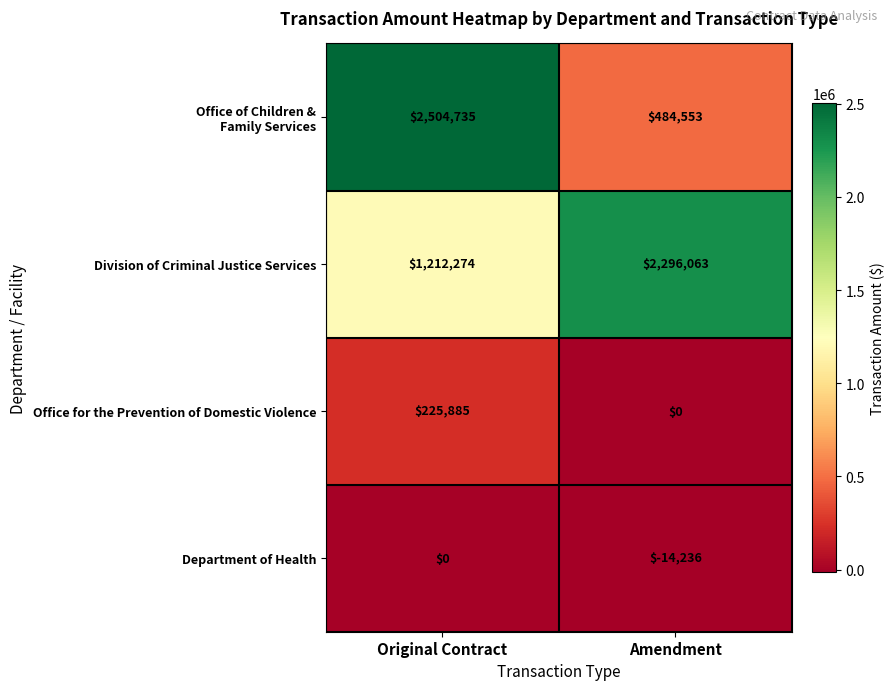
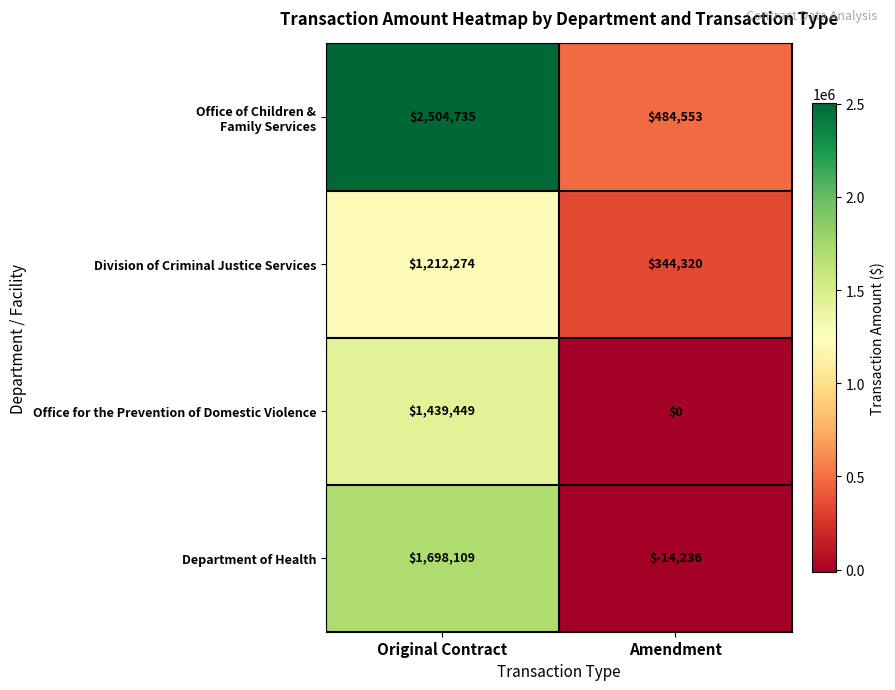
  {
    "Office of Children & Family Services": {
      "Original Contract": "$2,504,735",
      "Amendment": "$484,553"
    },
    "Division of Criminal Justice Services": {
      "Original Contract": "$1,212,274",
-     "Amendment": "$2,296,063"
+     "Amendment": "$344,320"
    },
    "Office for the Prevention of Domestic Violence": {
-     "Original Contract": "$225,885",
+     "Original Contract": "$1,439,449",
      "Amendment": "$0"
    },
    "Department of Health": {
-     "Original Contract": "$0",
+     "Original Contract": "$1,698,109",
      "Amendment": "$-14,236"
    }
  }
